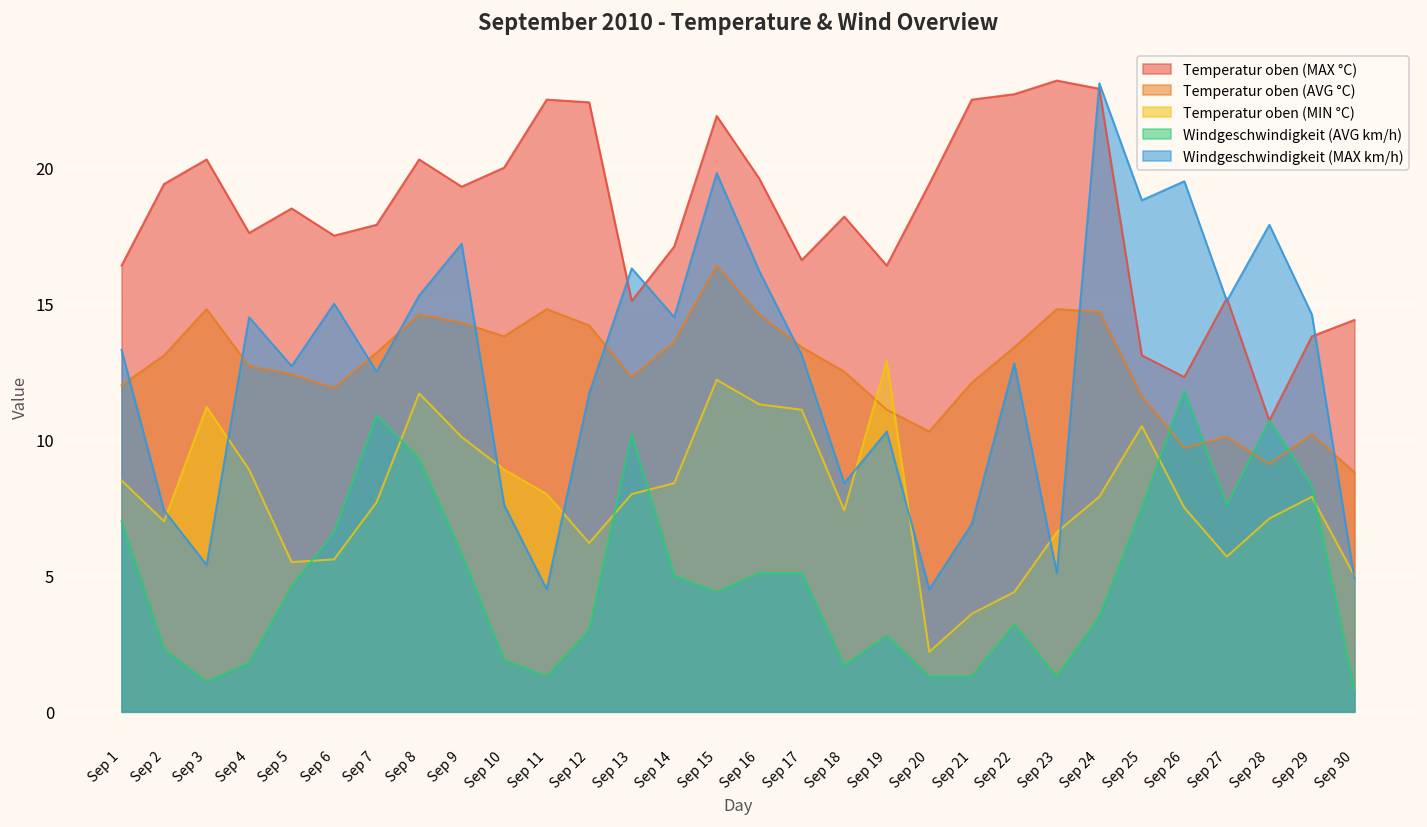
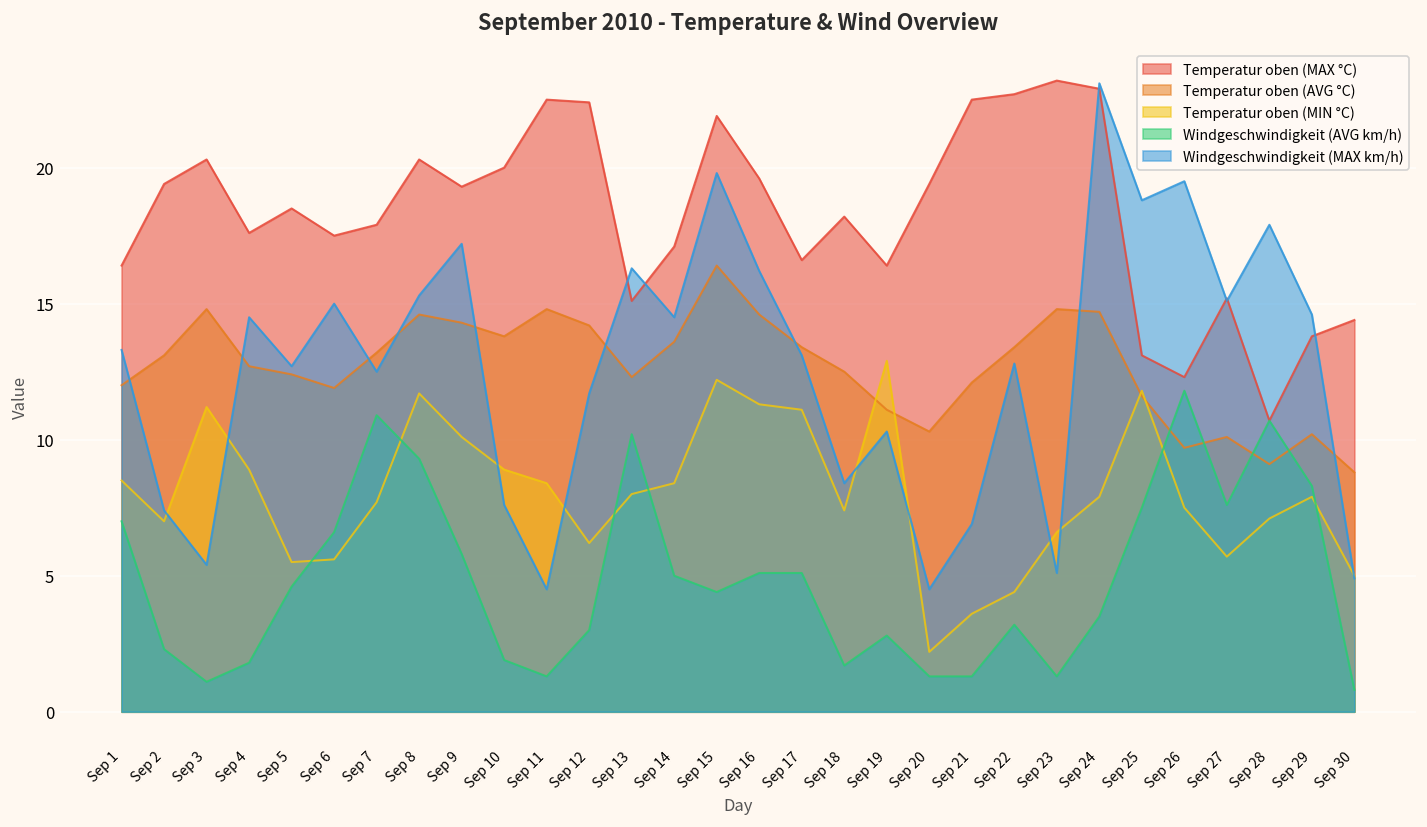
  {
    "Temperatur oben (MIN °C)": {
      "Sep 1": 8.5,
      "Sep 2": 7.0,
      "Sep 3": 11.2,
      "Sep 4": 8.9,
      "Sep 5": 5.5,
      "Sep 6": 5.6,
      "Sep 7": 7.7,
      "Sep 8": 11.7,
      "Sep 9": 10.1,
      "Sep 10": 8.9,
-     "Sep 11": 8.0,
+     "Sep 11": 8.4,
      "Sep 12": 6.2,
      "Sep 13": 8.0,
      "Sep 14": 8.4,
      "Sep 15": 12.2,
      "Sep 16": 11.3,
      "Sep 17": 11.1,
      "Sep 18": 7.4,
      "Sep 19": 12.9,
      "Sep 20": 2.2,
      "Sep 21": 3.6,
      "Sep 22": 4.4,
      "Sep 23": 6.6,
      "Sep 24": 7.9,
-     "Sep 25": 10.5,
+     "Sep 25": 11.8,
      "Sep 26": 7.5,
      "Sep 27": 5.7,
      "Sep 28": 7.1,
      "Sep 29": 7.9
    },
    "Windgeschwindigkeit (AVG km/h)": {
      "Sep 1": 7.0,
      "Sep 2": 2.3,
      "Sep 3": 1.1,
      "Sep 4": 1.8,
      "Sep 5": 4.6,
      "Sep 6": 6.6,
      "Sep 7": 10.9,
      "Sep 8": 9.3,
      "Sep 9": 5.8,
      "Sep 10": 1.9,
      "Sep 11": 1.3,
      "Sep 12": 3.0,
      "Sep 13": 10.2,
      "Sep 14": 5.0,
      "Sep 15": 4.4,
      "Sep 16": 5.1,
      "Sep 17": 5.1,
      "Sep 18": 1.7,
      "Sep 19": 2.8,
      "Sep 20": 1.3,
      "Sep 21": 1.3,
      "Sep 22": 3.2,
      "Sep 23": 1.3,
      "Sep 24": 3.5,
      "Sep 25": 7.5,
      "Sep 26": 11.8,
      "Sep 27": 7.6,
      "Sep 29": 8.3,
      "Sep 30": 0.8
    },
    "Windgeschwindigkeit (MAX km/h)": {
      "Sep 1": 13.3,
      "Sep 2": 7.4,
      "Sep 3": 5.4,
      "Sep 4": 14.5,
      "Sep 5": 12.7,
      "Sep 6": 15.0,
      "Sep 7": 12.5,
      "Sep 8": 15.3,
      "Sep 9": 17.2,
      "Sep 10": 7.6,
      "Sep 11": 4.5,
      "Sep 12": 11.7,
      "Sep 13": 16.3,
      "Sep 14": 14.5,
      "Sep 15": 19.8,
      "Sep 16": 16.2,
      "Sep 17": 13.1,
      "Sep 18": 8.4,
      "Sep 19": 10.3,
      "Sep 20": 4.5,
      "Sep 21": 6.9,
      "Sep 22": 12.8,
      "Sep 23": 5.1,
      "Sep 24": 23.1,
      "Sep 25": 18.8,
      "Sep 26": 19.5,
      "Sep 28": 17.9,
      "Sep 29": 14.6
    }
  }
